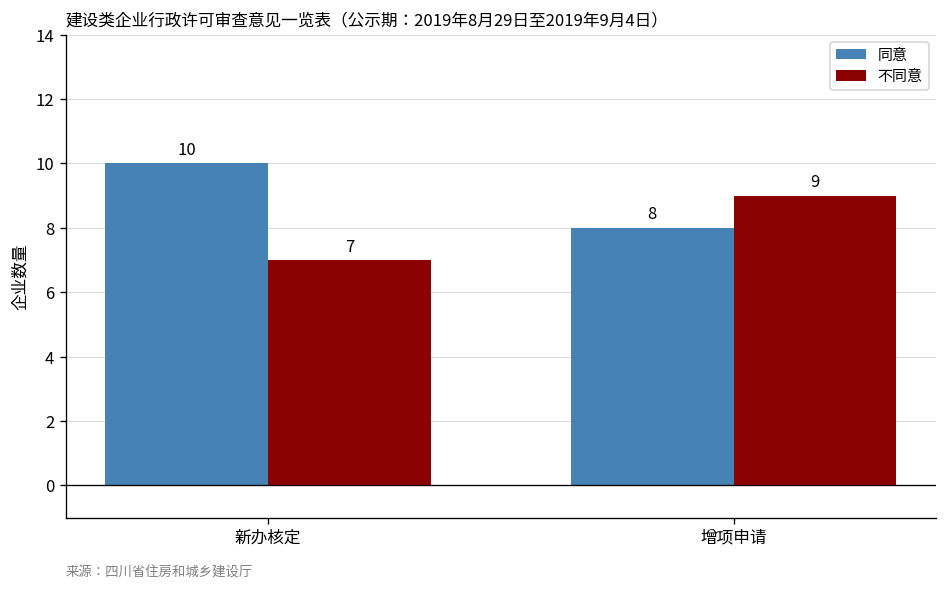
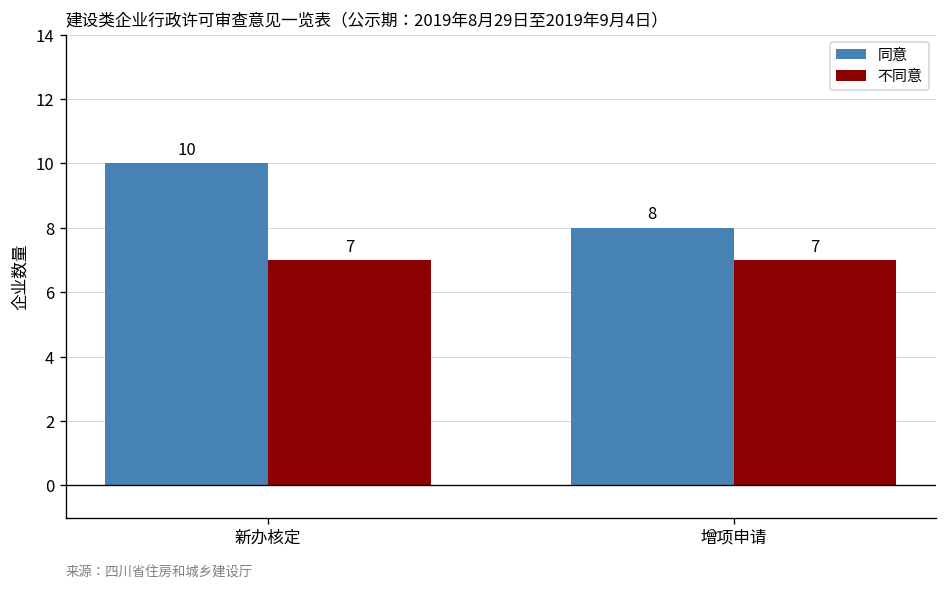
  {
    "同意": {
      "新办核定": 10,
      "增项申请": 8
    },
    "不同意": {
      "新办核定": 7,
-     "增项申请": 9
+     "增项申请": 7
    }
  }
